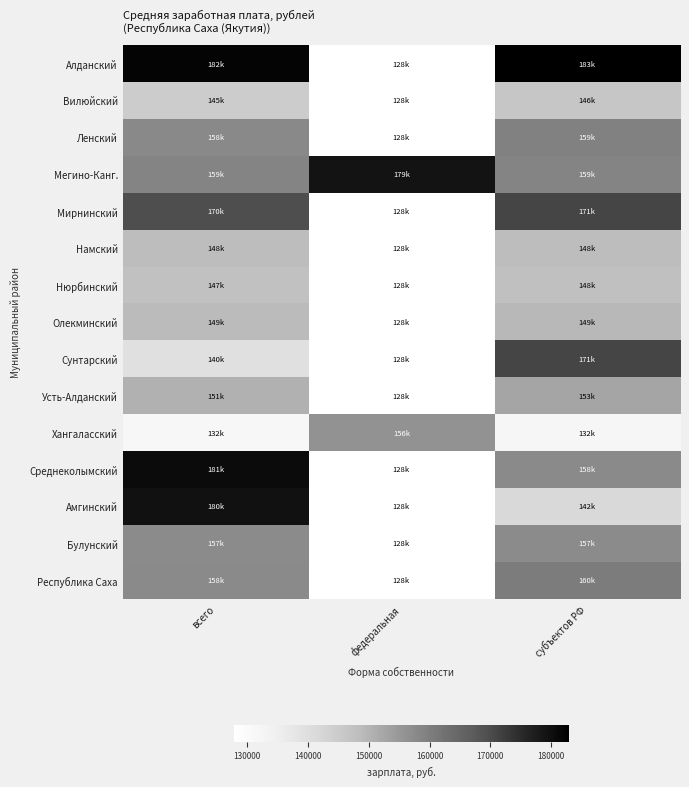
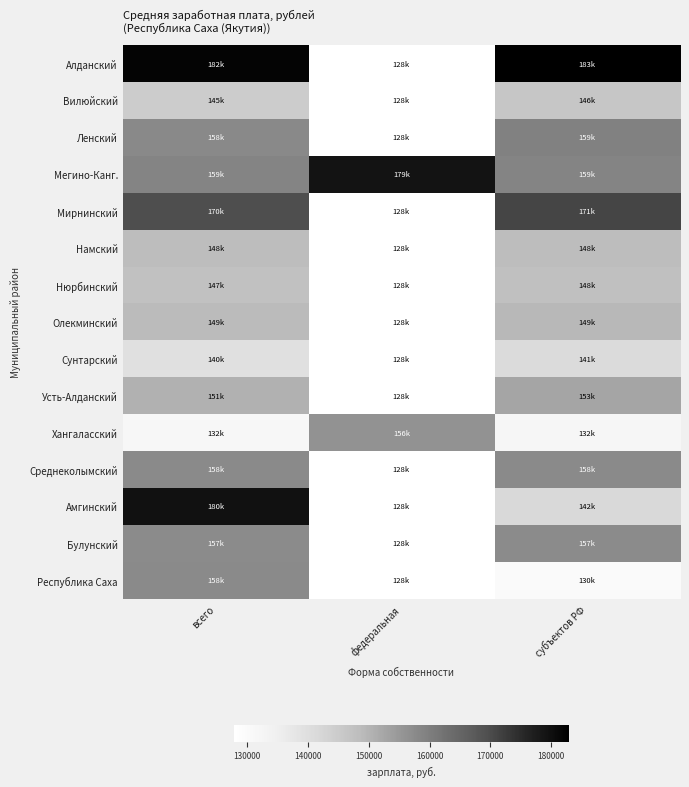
  {
    "Алданский": {
      "всего": "182k",
      "федеральная": "128k",
      "субъектов РФ": "183k"
    },
    "Вилюйский": {
      "всего": "145k",
      "федеральная": "128k",
      "субъектов РФ": "146k"
    },
    "Ленский": {
      "всего": "158k",
      "федеральная": "128k",
      "субъектов РФ": "159k"
    },
    "Мегино-Канг.": {
      "всего": "159k",
      "федеральная": "179k",
      "субъектов РФ": "159k"
    },
    "Мирнинский": {
      "всего": "170k",
      "федеральная": "128k",
      "субъектов РФ": "171k"
    },
    "Намский": {
      "всего": "148k",
      "федеральная": "128k",
      "субъектов РФ": "148k"
    },
    "Нюрбинский": {
      "всего": "147k",
      "федеральная": "128k",
      "субъектов РФ": "148k"
    },
    "Олекминский": {
      "всего": "149k",
      "федеральная": "128k",
      "субъектов РФ": "149k"
    },
    "Сунтарский": {
      "всего": "140k",
      "федеральная": "128k",
-     "субъектов РФ": "171k"
+     "субъектов РФ": "141k"
    },
    "Усть-Алданский": {
      "всего": "151k",
      "федеральная": "128k",
      "субъектов РФ": "153k"
    },
    "Хангаласский": {
      "всего": "132k",
      "федеральная": "156k",
      "субъектов РФ": "132k"
    },
    "Среднеколымский": {
-     "всего": "181k",
+     "всего": "158k",
      "федеральная": "128k",
      "субъектов РФ": "158k"
    },
    "Амгинский": {
      "всего": "180k",
      "федеральная": "128k",
      "субъектов РФ": "142k"
    },
    "Булунский": {
      "всего": "157k",
      "федеральная": "128k",
      "субъектов РФ": "157k"
    },
    "Республика Саха": {
      "всего": "158k",
      "федеральная": "128k",
-     "субъектов РФ": "160k"
+     "субъектов РФ": "130k"
    }
  }
